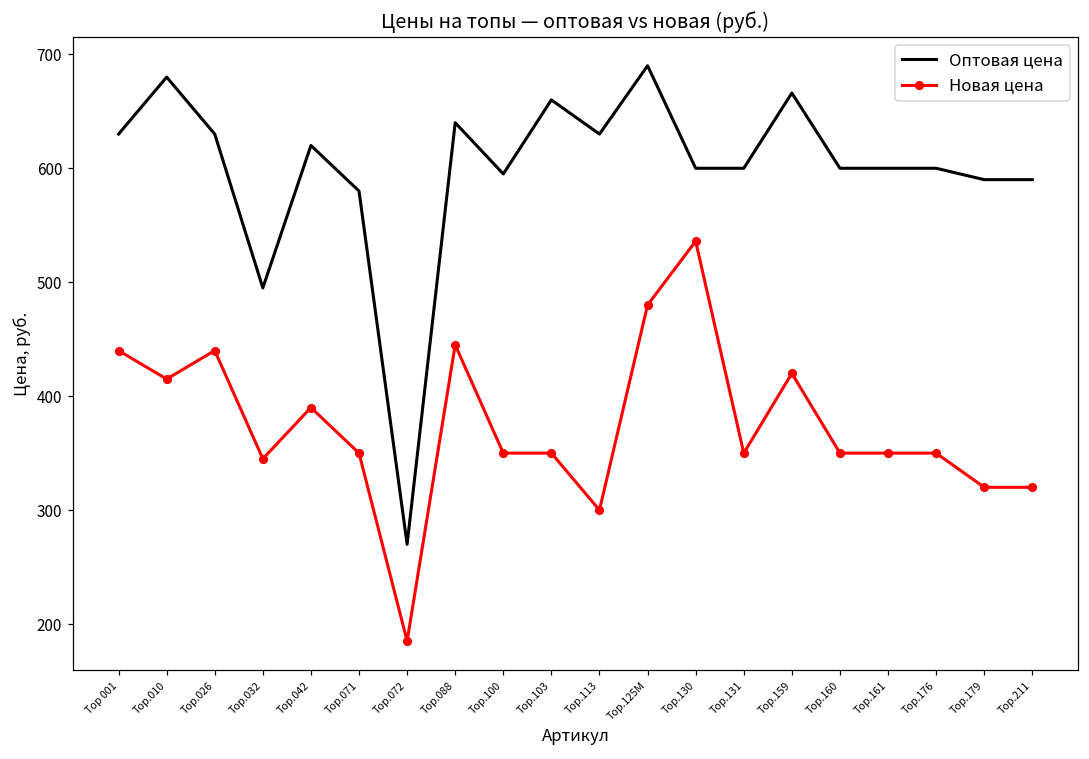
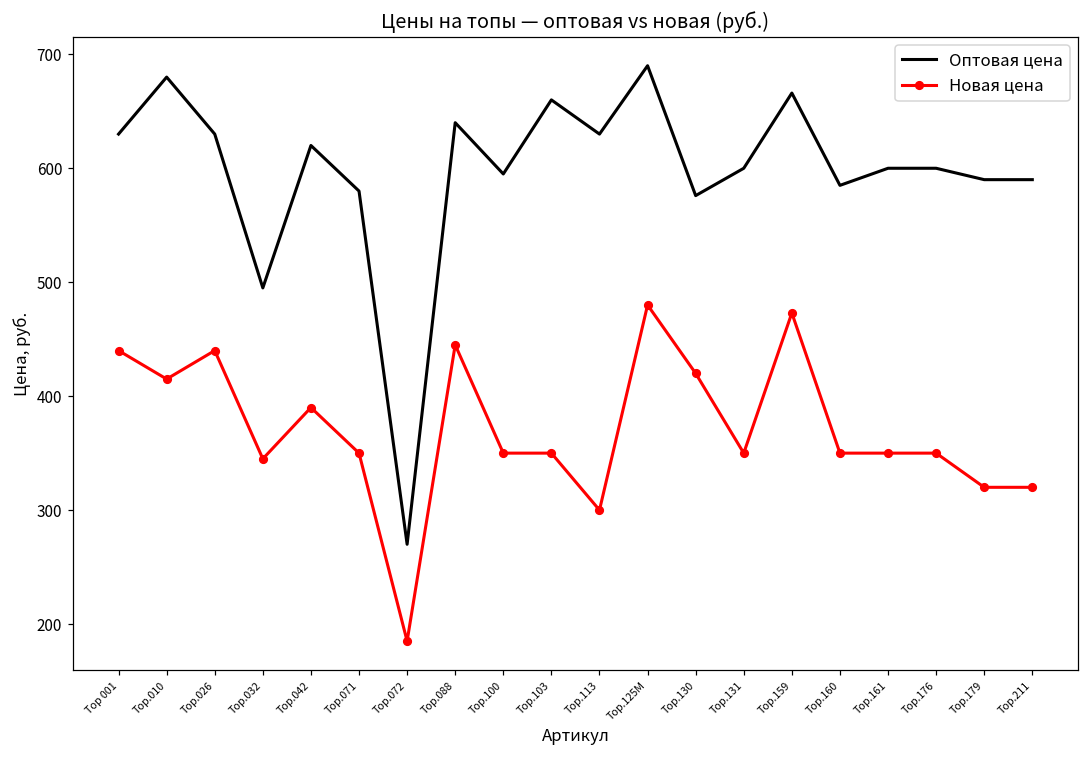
  {
    "Оптовая цена": {
      "Тор 001": 630,
      "Тор.010": 680,
      "Тор.026": 630,
      "Тор.032": 495,
      "Тор.042": 620,
      "Тор.071": 580,
      "Тор.072": 270,
      "Тор.088": 640,
      "Top.100": 595,
      "Top.103": 660,
      "Тор.113": 630,
      "Top.125M": 690,
-     "Top.130": 600,
+     "Top.130": 576,
      "Top.131": 600,
      "Тор.159": 666,
-     "Тор.160": 600,
+     "Тор.160": 585,
      "Тор.161": 600,
      "Тор.176": 600,
      "Тор.179": 590,
      "Тор.211": 590
    },
    "Новая цена": {
      "Тор 001": 440,
      "Тор.010": 415,
      "Тор.026": 440,
      "Тор.032": 345,
      "Тор.042": 390,
      "Тор.071": 350,
      "Тор.072": 185,
      "Тор.088": 445,
      "Top.100": 350,
      "Top.103": 350,
      "Тор.113": 300,
      "Top.125M": 480,
-     "Top.130": 536,
+     "Top.130": 420,
      "Top.131": 350,
-     "Тор.159": 420,
+     "Тор.159": 473,
      "Тор.160": 350,
      "Тор.161": 350,
      "Тор.176": 350,
      "Тор.179": 320,
      "Тор.211": 320
    }
  }
